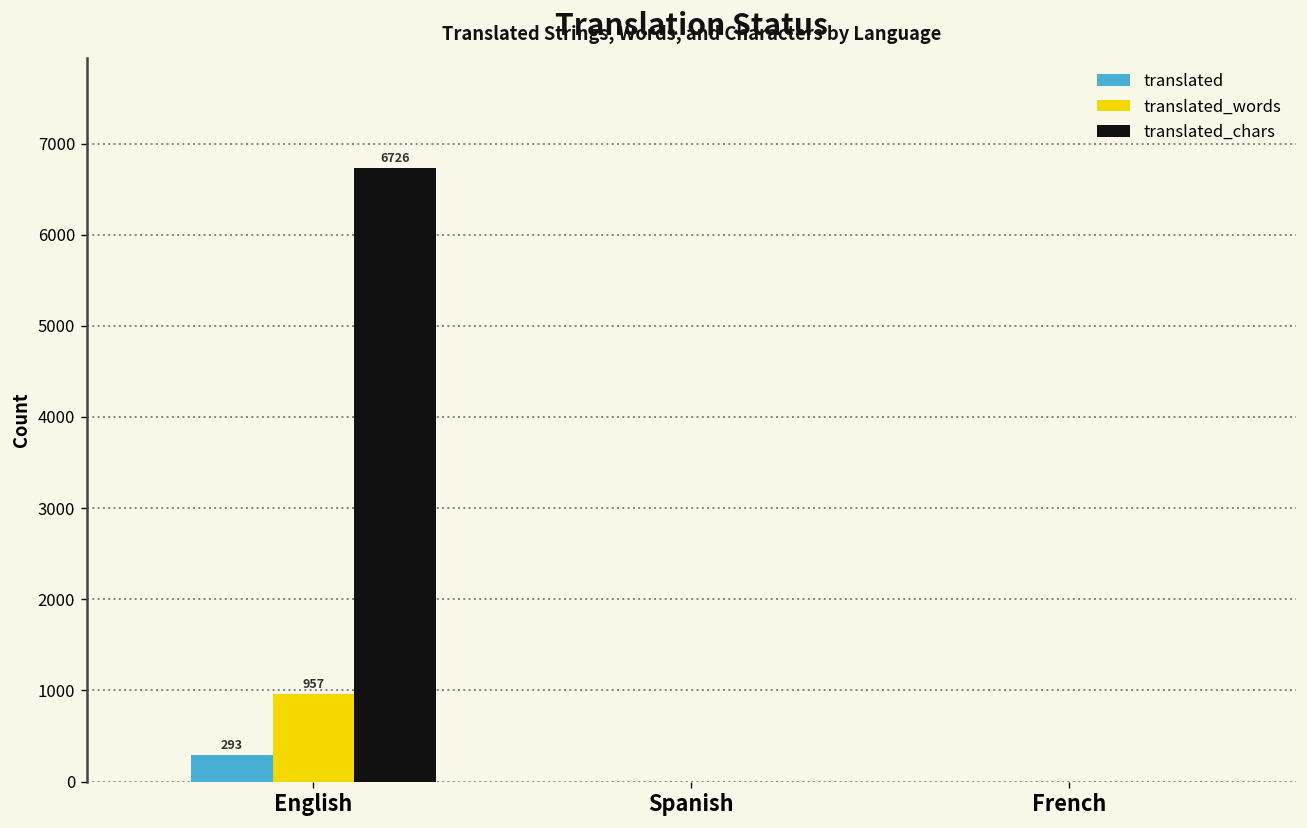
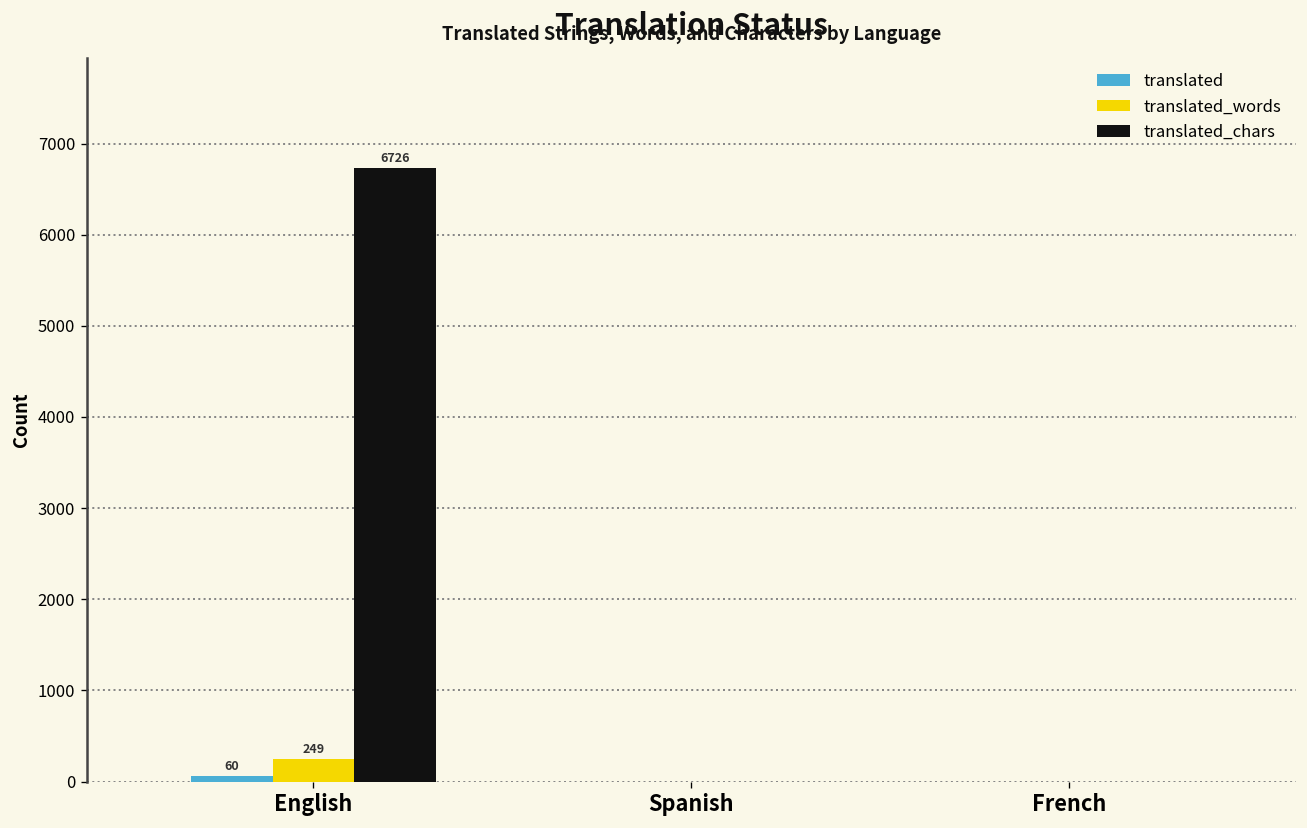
  {
    "translated": {
-     "English": 293
+     "English": 60
    },
    "translated_words": {
-     "English": 957
+     "English": 249
    },
    "translated_chars": {
      "English": 6726
    }
  }
